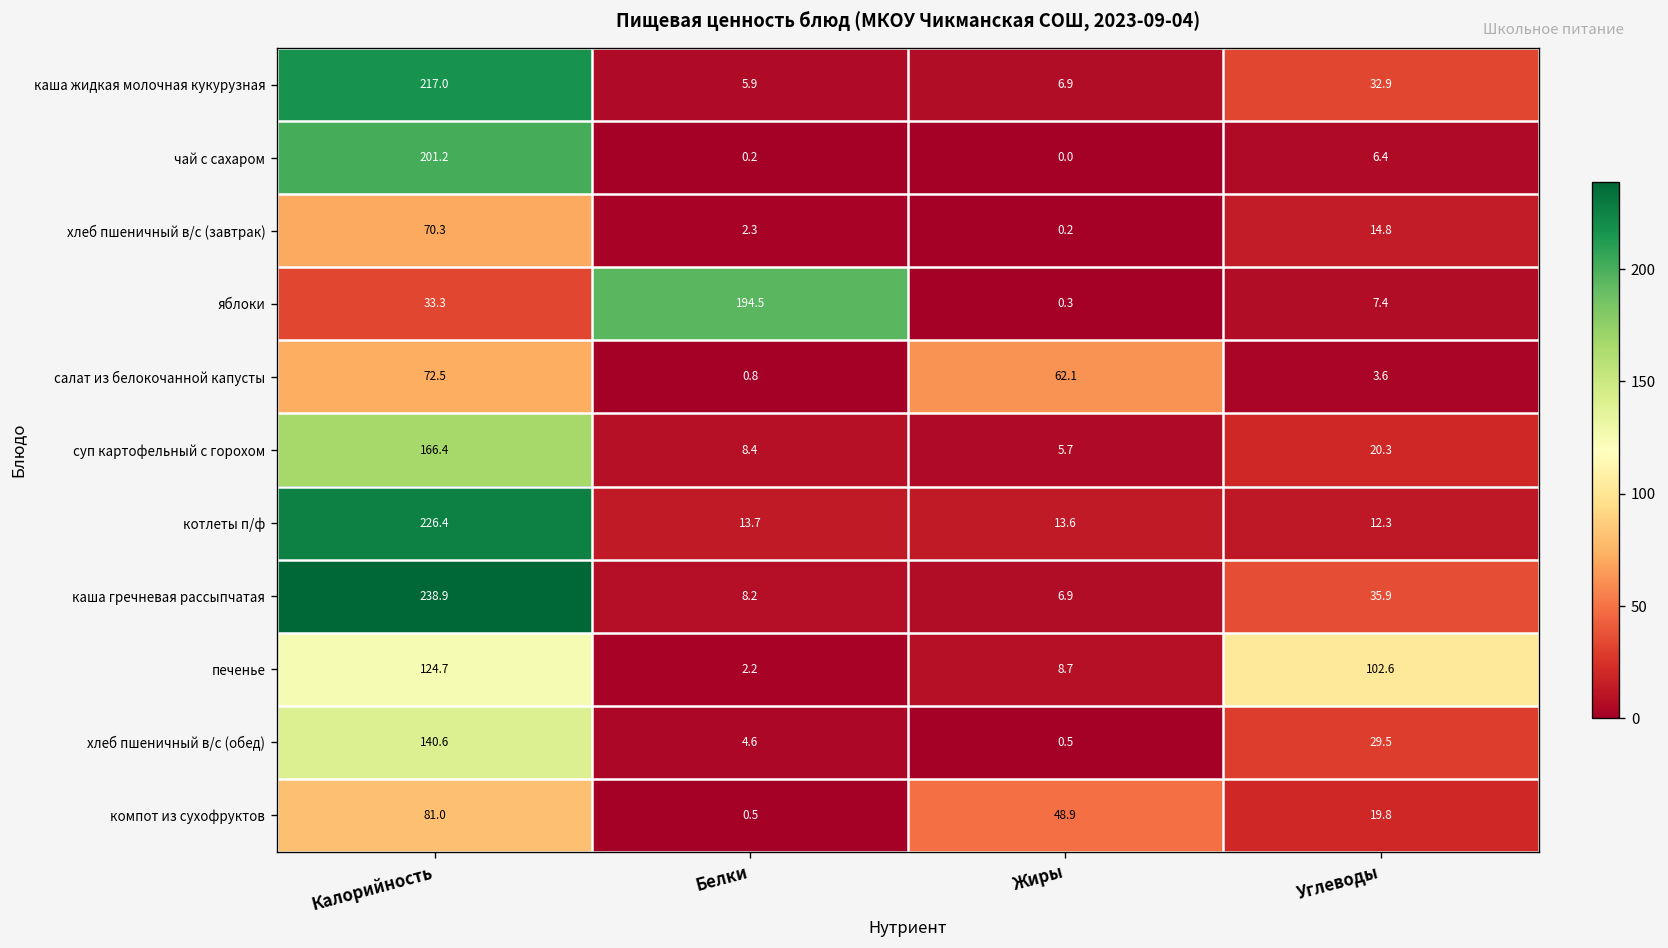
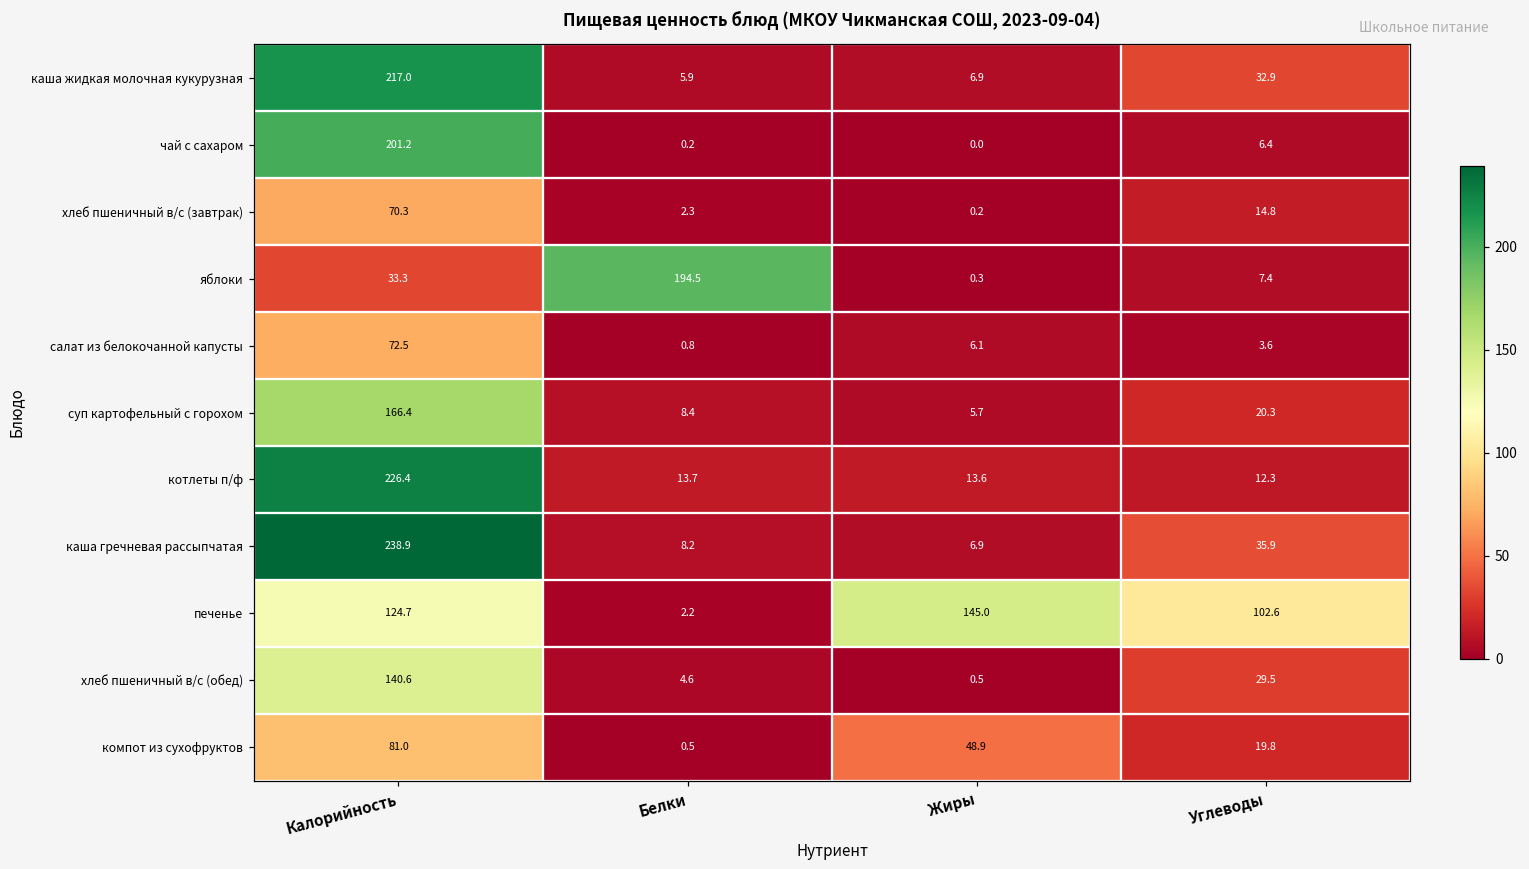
  {
    "каша жидкая молочная кукурузная": {
      "Калорийность": 217.0,
      "Белки": 5.9,
      "Жиры": 6.9,
      "Углеводы": 32.9
    },
    "чай с сахаром": {
      "Калорийность": 201.2,
      "Белки": 0.2,
      "Жиры": 0.0,
      "Углеводы": 6.4
    },
    "хлеб пшеничный в/с (завтрак)": {
      "Калорийность": 70.3,
      "Белки": 2.3,
      "Жиры": 0.2,
      "Углеводы": 14.8
    },
    "яблоки": {
      "Калорийность": 33.3,
      "Белки": 194.5,
      "Жиры": 0.3,
      "Углеводы": 7.4
    },
    "салат из белокочанной капусты": {
      "Калорийность": 72.5,
      "Белки": 0.8,
-     "Жиры": 62.1,
+     "Жиры": 6.1,
      "Углеводы": 3.6
    },
    "суп картофельный с горохом": {
      "Калорийность": 166.4,
      "Белки": 8.4,
      "Жиры": 5.7,
      "Углеводы": 20.3
    },
    "котлеты п/ф": {
      "Калорийность": 226.4,
      "Белки": 13.7,
      "Жиры": 13.6,
      "Углеводы": 12.3
    },
    "каша гречневая рассыпчатая": {
      "Калорийность": 238.9,
      "Белки": 8.2,
      "Жиры": 6.9,
      "Углеводы": 35.9
    },
    "печенье": {
      "Калорийность": 124.7,
      "Белки": 2.2,
-     "Жиры": 8.7,
+     "Жиры": 145.0,
      "Углеводы": 102.6
    },
    "хлеб пшеничный в/с (обед)": {
      "Калорийность": 140.6,
      "Белки": 4.6,
      "Жиры": 0.5,
      "Углеводы": 29.5
    },
    "компот из сухофруктов": {
      "Калорийность": 81.0,
      "Белки": 0.5,
      "Жиры": 48.9,
      "Углеводы": 19.8
    }
  }
